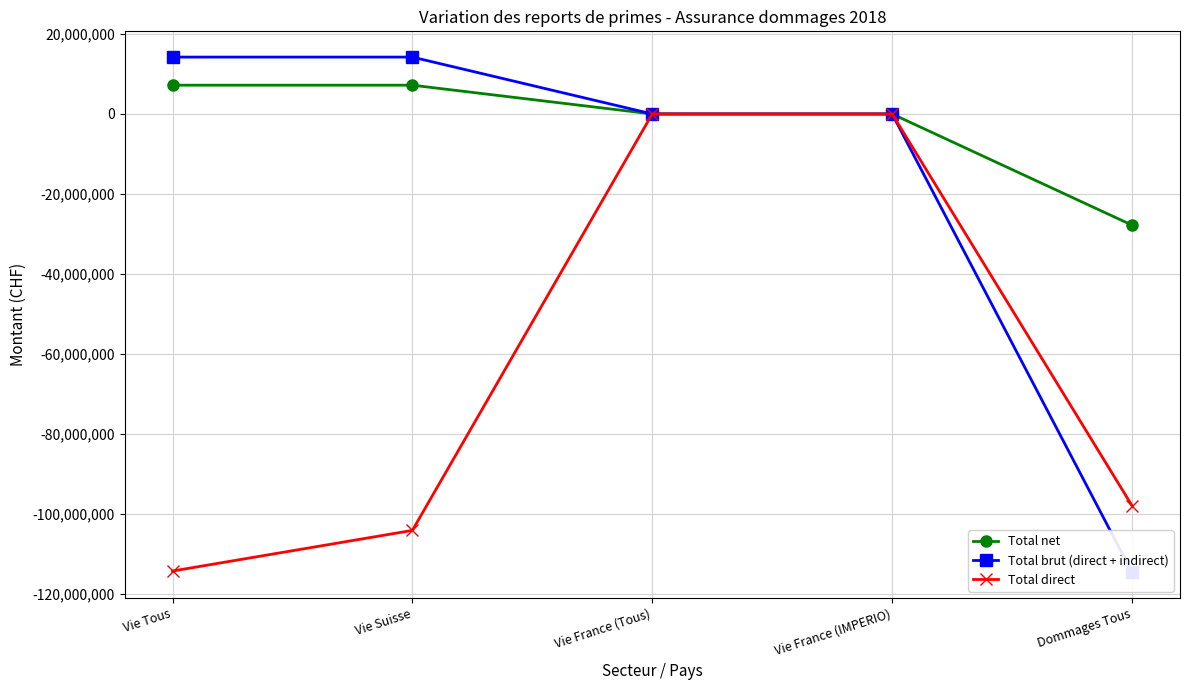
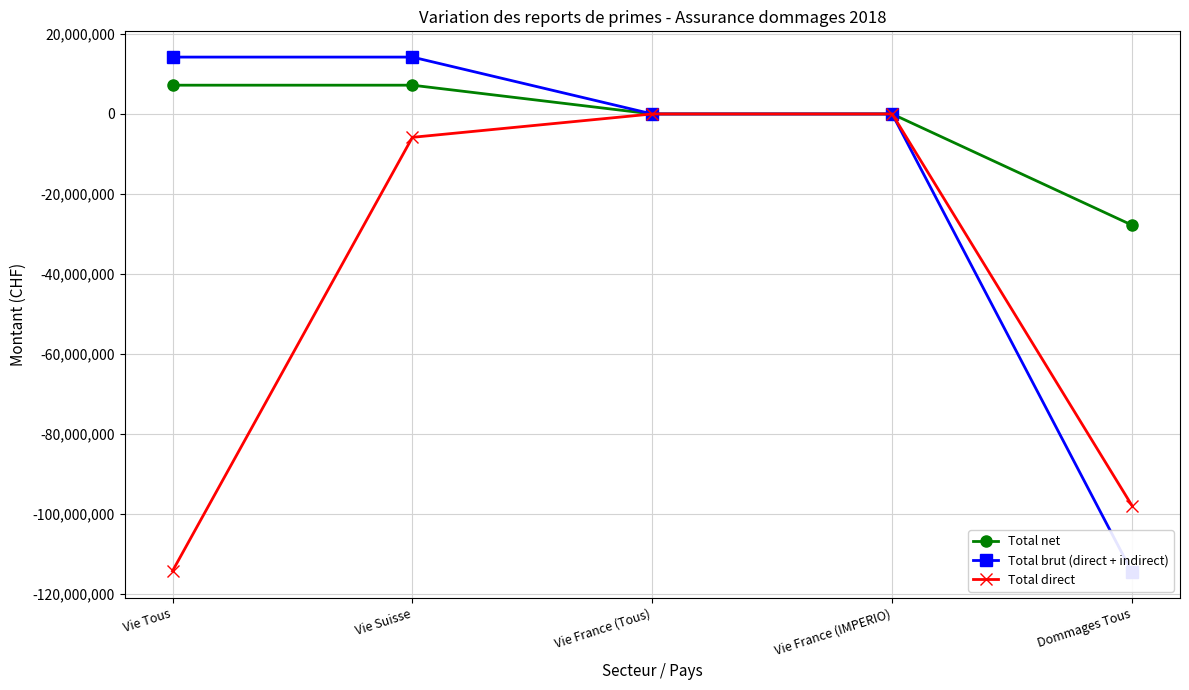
  {
    "Total net": {
      "Vie Tous": "7,000,000",
      "Vie Suisse": "7,000,000",
      "Dommages Tous": "-28,000,000"
    },
    "Total brut (direct + indirect)": {
      "Vie Tous": "14,000,000",
      "Vie Suisse": "14,000,000"
    },
    "Total direct": {
      "Vie Tous": "-114,000,000",
-     "Vie Suisse": "-104,000,000",
+     "Vie Suisse": "-6,000,000",
      "Dommages Tous": "-98,000,000"
    }
  }
